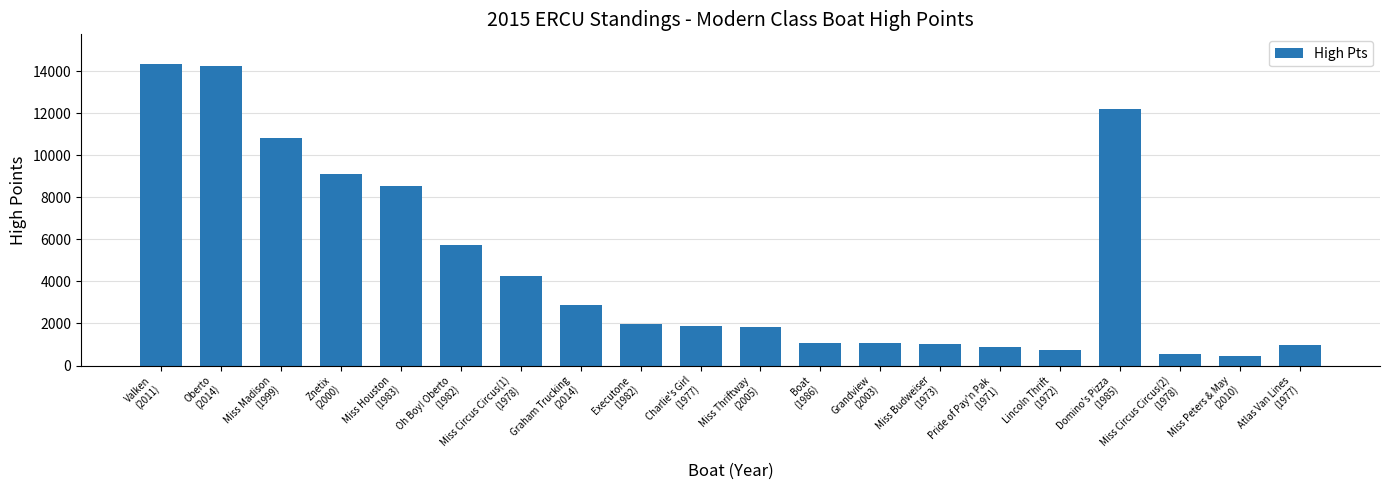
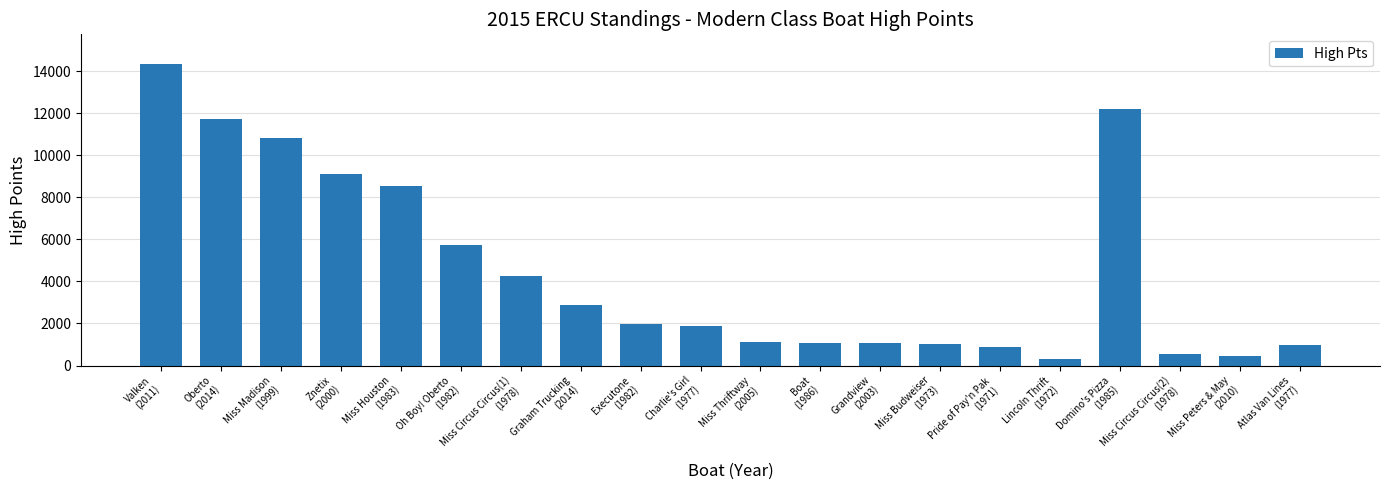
  {
    "Valken (2011)": 14300,
-   "Oberto (2014)": 14200,
+   "Oberto (2014)": 11700,
    "Miss Madison (1999)": 10800,
    "Znetix (2000)": 9100,
    "Miss Houston (1983)": 8500,
    "Oh Boy! Oberto (1982)": 5700,
    "Miss Circus Circus(1) (1978)": 4300,
    "Graham Trucking (2014)": 2900,
    "Executone (1982)": 2000,
    "Charlie's Girl (1977)": 1900,
-   "Miss Thriftway (2005)": 1800,
+   "Miss Thriftway (2005)": 1100,
    "Boat (1986)": 1100,
    "Grandview (2003)": 1100,
    "Miss Budweiser (1973)": 1000,
    "Pride of Pay'n Pak (1971)": 900,
-   "Lincoln Thrift (1972)": 700,
+   "Lincoln Thrift (1972)": 300,
    "Domino's Pizza (1985)": 12200,
    "Miss Circus Circus(2) (1978)": 500,
    "Miss Peters & May (2010)": 500,
    "Atlas Van Lines (1977)": 1000
  }
